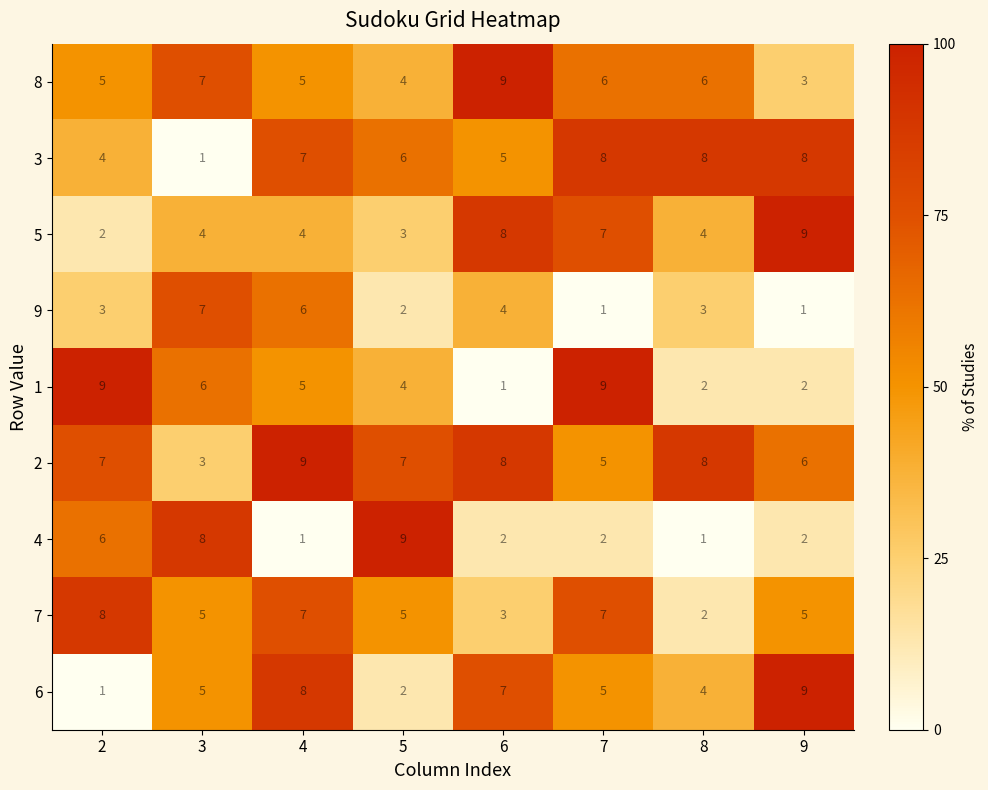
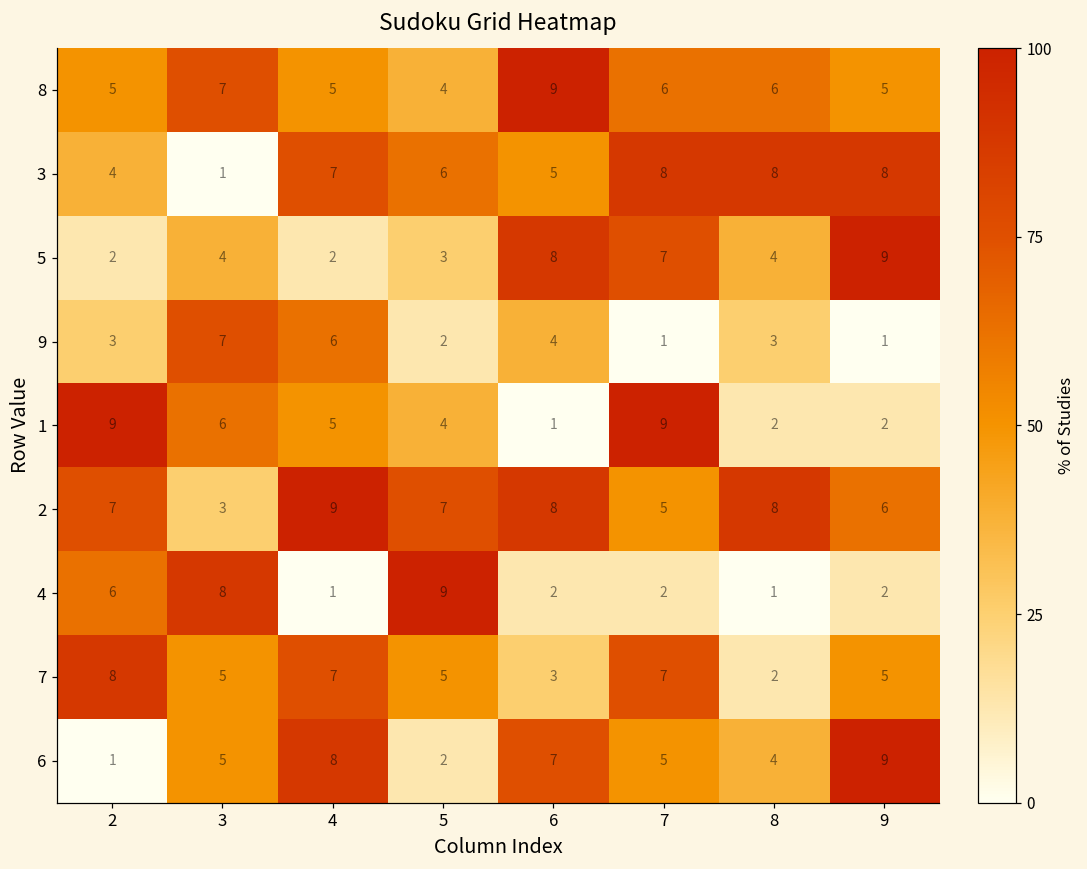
  {
    "8": {
      "2": 5,
      "3": 7,
      "4": 5,
      "5": 4,
      "6": 9,
      "7": 6,
      "8": 6,
-     "9": 3
+     "9": 5
    },
    "3": {
      "2": 4,
      "3": 1,
      "4": 7,
      "5": 6,
      "6": 5,
      "7": 8,
      "8": 8,
      "9": 8
    },
    "5": {
      "2": 2,
      "3": 4,
-     "4": 4,
+     "4": 2,
      "5": 3,
      "6": 8,
      "7": 7,
      "8": 4,
      "9": 9
    },
    "9": {
      "2": 3,
      "3": 7,
      "4": 6,
      "5": 2,
      "6": 4,
      "7": 1,
      "8": 3,
      "9": 1
    },
    "1": {
      "2": 9,
      "3": 6,
      "4": 5,
      "5": 4,
      "6": 1,
      "7": 9,
      "8": 2,
      "9": 2
    },
    "2": {
      "2": 7,
      "3": 3,
      "4": 9,
      "5": 7,
      "6": 8,
      "7": 5,
      "8": 8,
      "9": 6
    },
    "4": {
      "2": 6,
      "3": 8,
      "4": 1,
      "5": 9,
      "6": 2,
      "7": 2,
      "8": 1,
      "9": 2
    },
    "7": {
      "2": 8,
      "3": 5,
      "4": 7,
      "5": 5,
      "6": 3,
      "7": 7,
      "8": 2,
      "9": 5
    },
    "6": {
      "2": 1,
      "3": 5,
      "4": 8,
      "5": 2,
      "6": 7,
      "7": 5,
      "8": 4,
      "9": 9
    }
  }
